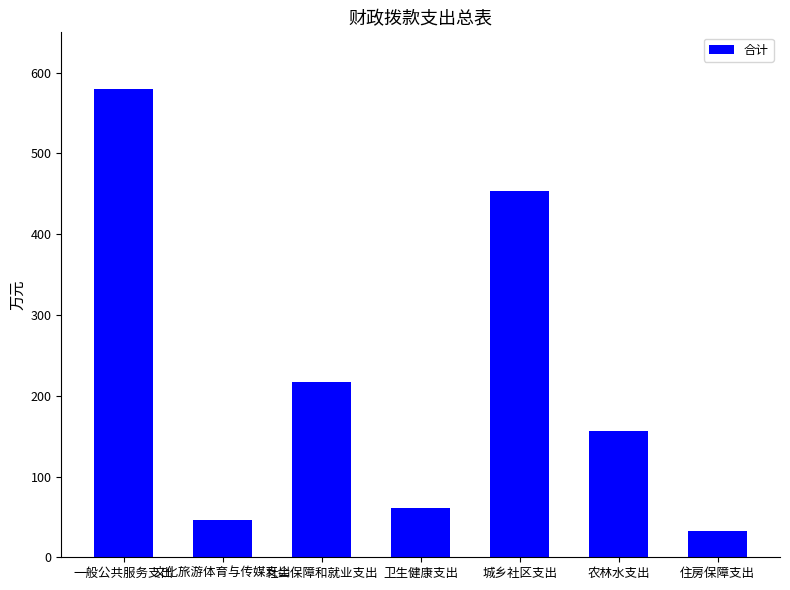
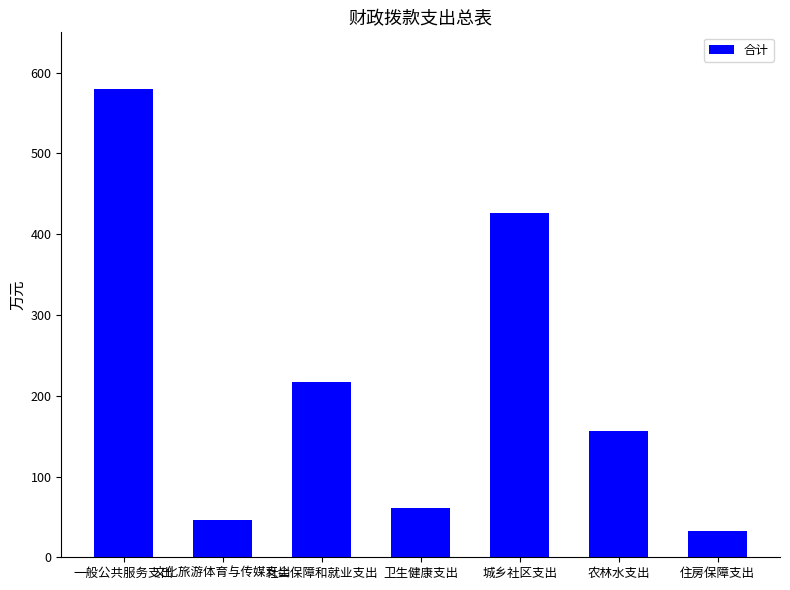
  {
    "卫生健康支出": 60,
-   "城乡社区支出": 450,
+   "城乡社区支出": 430,
    "农林水支出": 160,
    "住房保障支出": 30
  }
